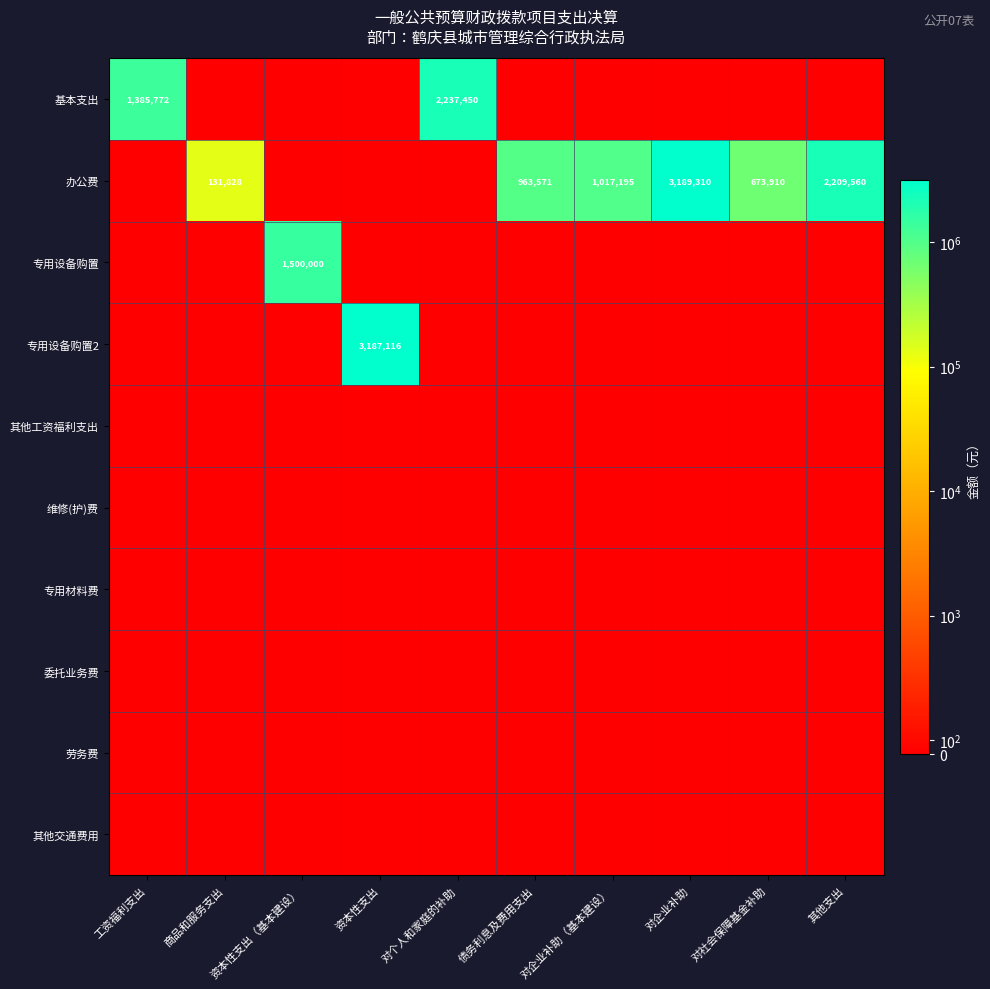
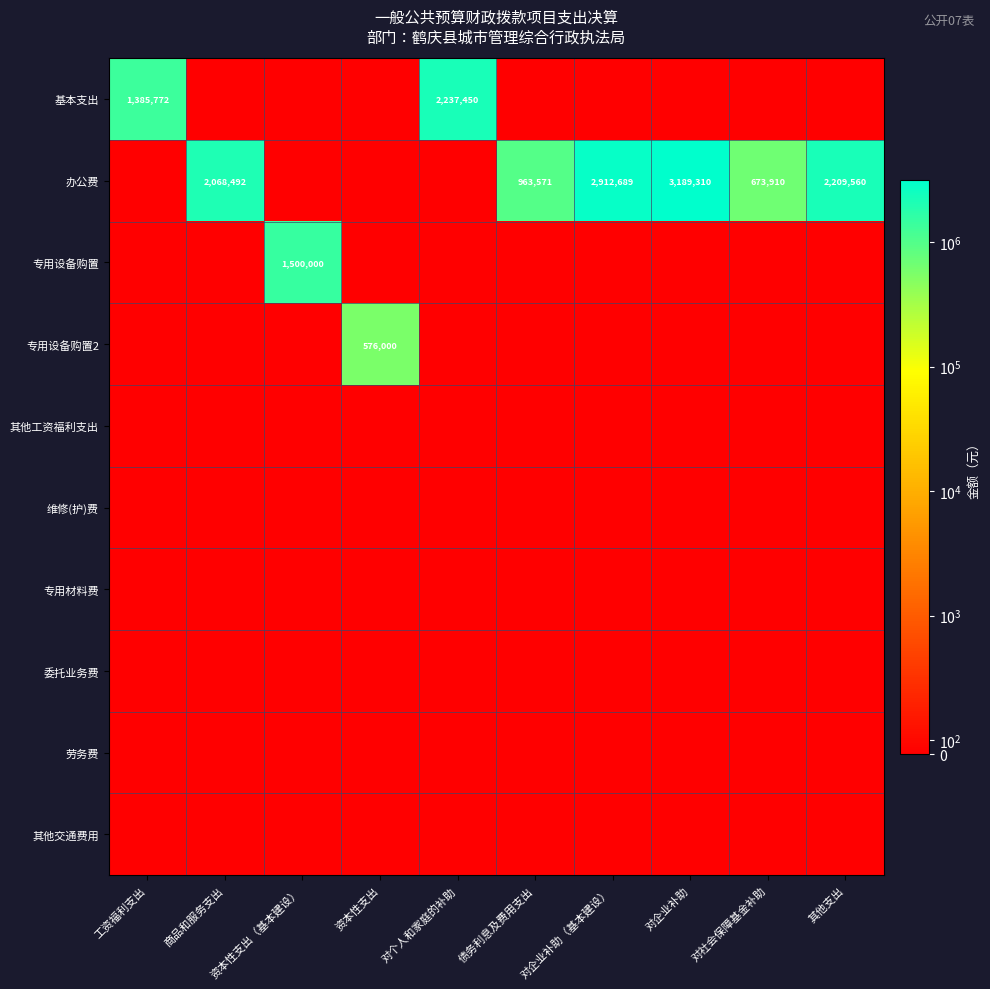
  {
    "基本支出": {
      "工资福利支出": "1,385,772",
      "对个人和家庭的补助": "2,237,450"
    },
    "办公费": {
-     "商品和服务支出": "131,828",
+     "商品和服务支出": "2,068,492",
      "债务利息及费用支出": "963,571",
-     "对企业补助（基本建设）": "1,017,195",
+     "对企业补助（基本建设）": "2,912,689",
      "对企业补助": "3,189,310",
      "对社会保障基金补助": "673,910",
      "其他支出": "2,209,560"
    },
    "专用设备购置": {
      "资本性支出（基本建设）": "1,500,000"
    },
    "专用设备购置2": {
-     "资本性支出": "3,187,116"
+     "资本性支出": "576,000"
    }
  }
